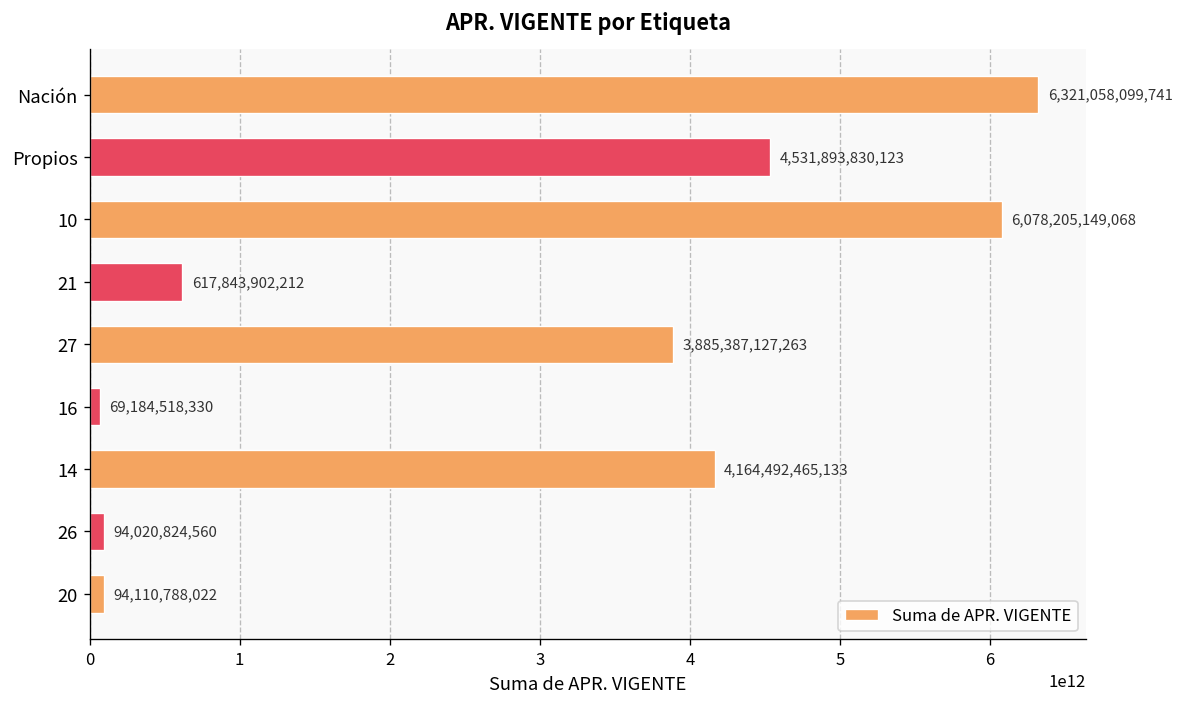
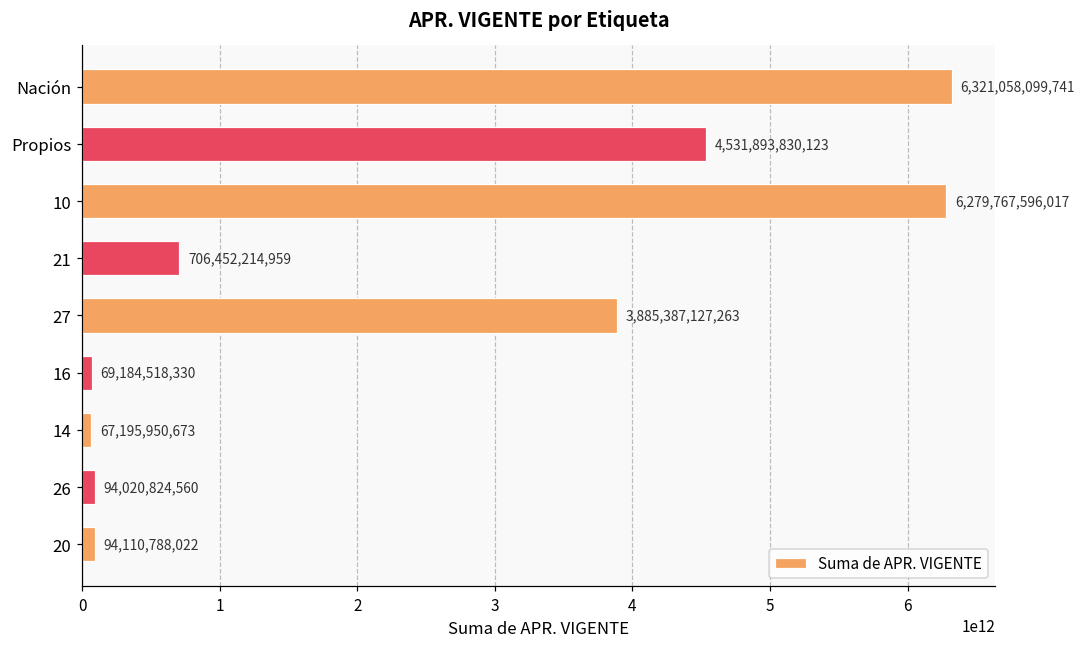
  {
    "Nación": "6,321,058,099,741",
    "Propios": "4,531,893,830,123",
-   "10": "6,078,205,149,068",
-   "21": "617,843,902,212",
+   "10": "6,279,767,596,017",
+   "21": "706,452,214,959",
    "27": "3,885,387,127,263",
    "16": "69,184,518,330",
-   "14": "4,164,492,465,133",
+   "14": "67,195,950,673",
    "26": "94,020,824,560",
    "20": "94,110,788,022"
  }
